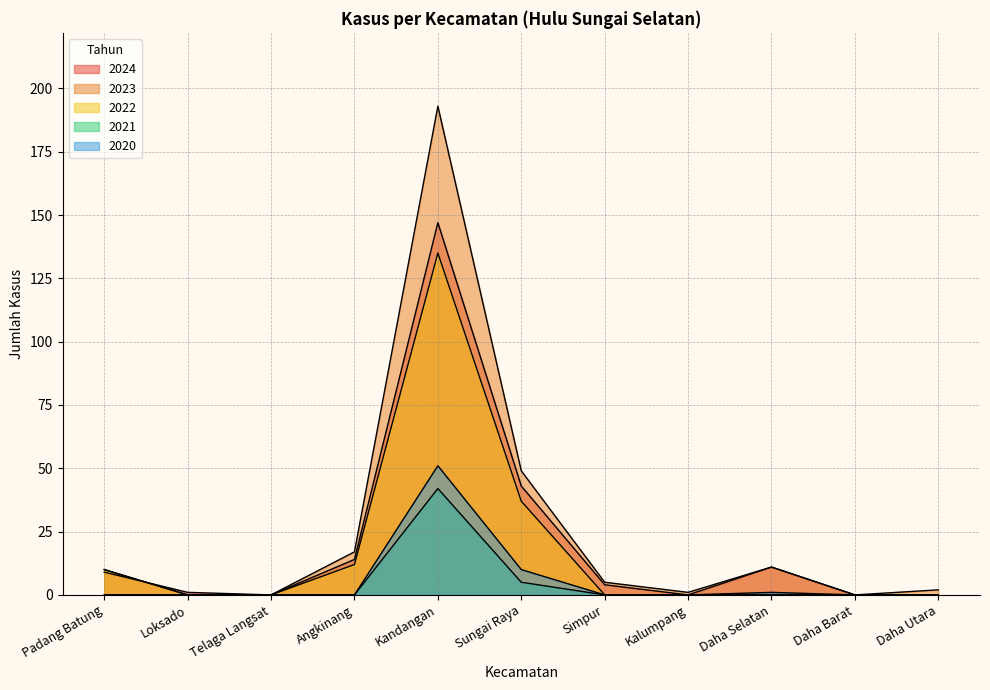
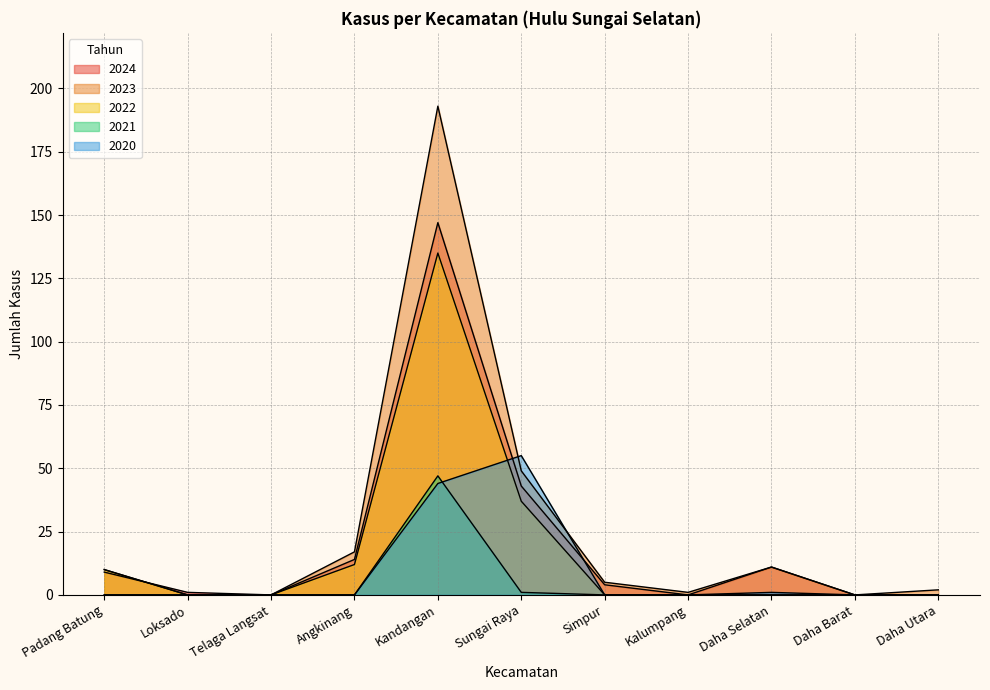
  {
    "2021": {
-     "Kandangan": 42,
-     "Sungai Raya": 5
+     "Kandangan": 47,
+     "Sungai Raya": 1
    },
    "2020": {
-     "Kandangan": 51,
-     "Sungai Raya": 10
+     "Kandangan": 44,
+     "Sungai Raya": 55
    }
  }
